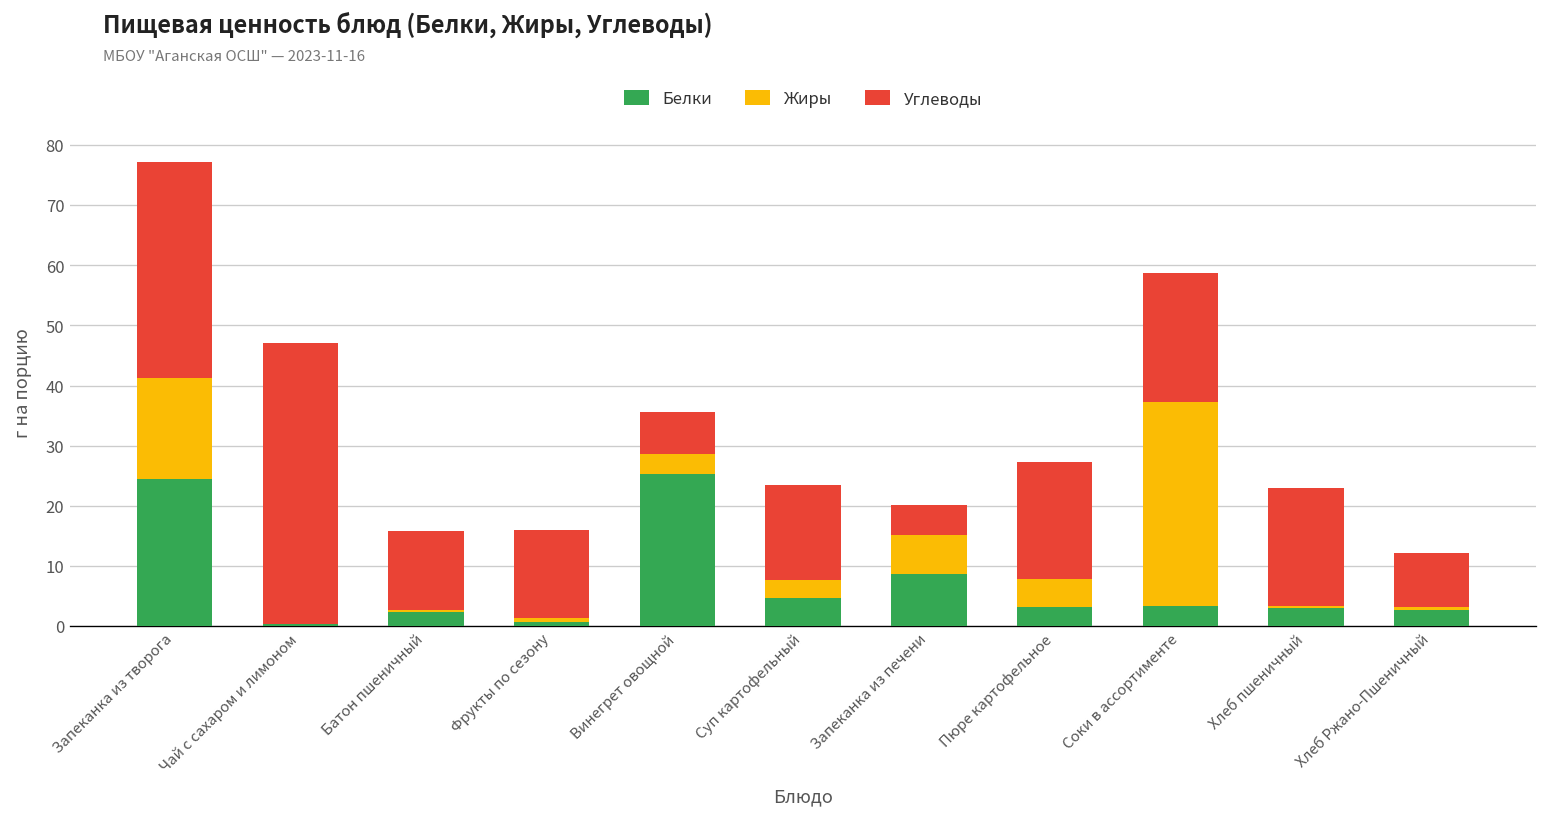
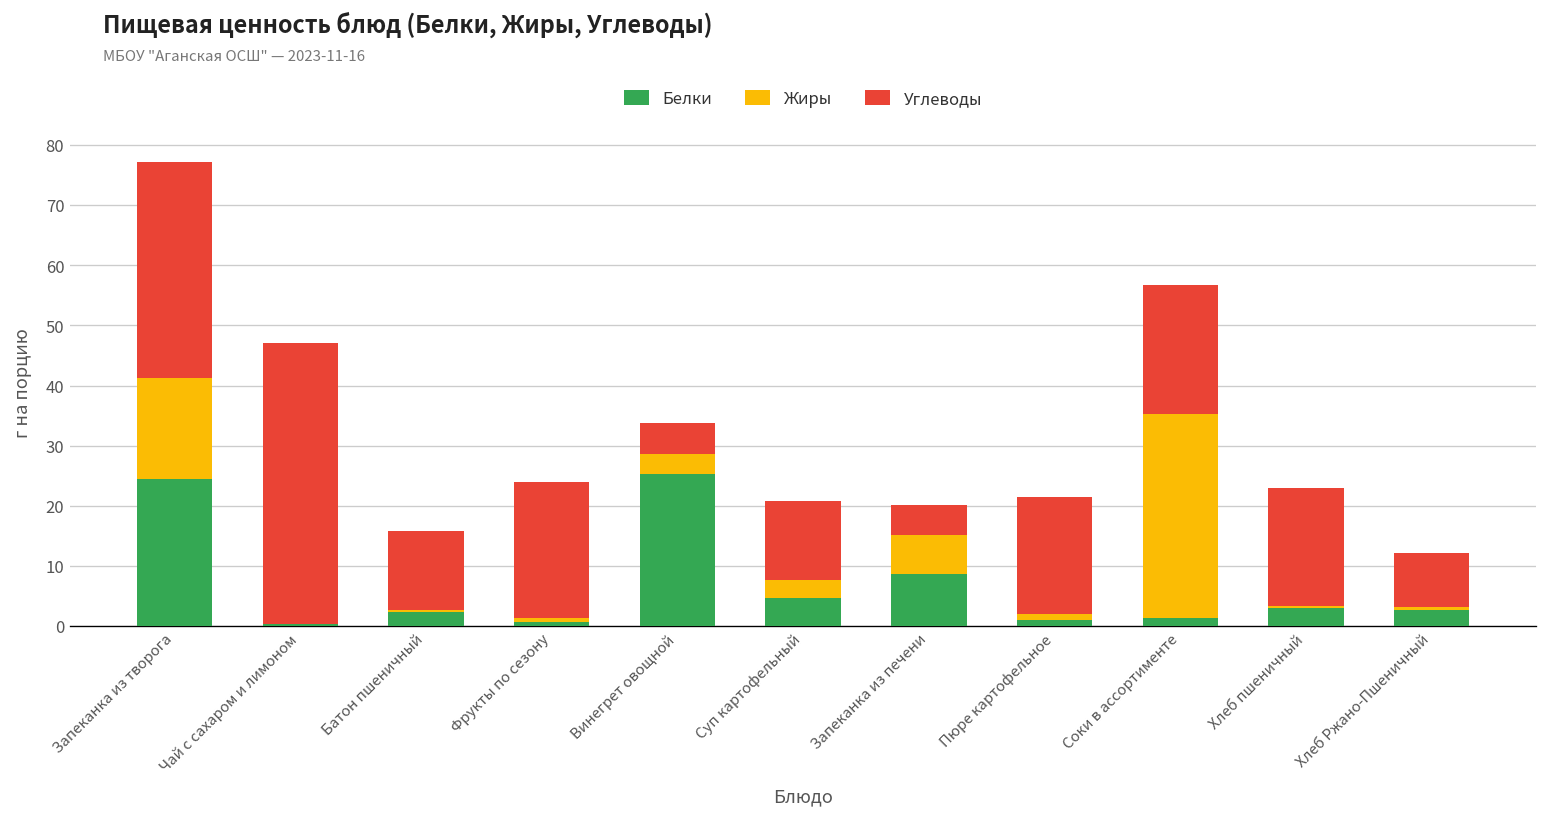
  {
    "Белки": {
      "Запеканка из творога": 25,
      "Батон пшеничный": 2,
      "Фрукты по сезону": 1,
      "Винегрет овощной": 25,
      "Суп картофельный": 5,
      "Запеканка из печени": 9,
-     "Пюре картофельное": 3,
-     "Соки в ассортименте": 3,
+     "Пюре картофельное": 1,
+     "Соки в ассортименте": 1,
      "Хлеб пшеничный": 3,
      "Хлеб Ржано-Пшеничный": 3
    },
    "Жиры": {
      "Запеканка из творога": 17,
      "Фрукты по сезону": 1,
      "Винегрет овощной": 3,
      "Суп картофельный": 3,
      "Запеканка из печени": 7,
-     "Пюре картофельное": 5,
+     "Пюре картофельное": 1,
      "Соки в ассортименте": 34,
      "Хлеб Ржано-Пшеничный": 1
    },
    "Углеводы": {
      "Запеканка из творога": 36,
      "Чай с сахаром и лимоном": 47,
      "Батон пшеничный": 13,
-     "Фрукты по сезону": 15,
-     "Винегрет овощной": 7,
-     "Суп картофельный": 16,
+     "Фрукты по сезону": 23,
+     "Винегрет овощной": 5,
+     "Суп картофельный": 13,
      "Запеканка из печени": 5,
      "Пюре картофельное": 19,
      "Соки в ассортименте": 22,
      "Хлеб пшеничный": 20,
      "Хлеб Ржано-Пшеничный": 9
    }
  }
